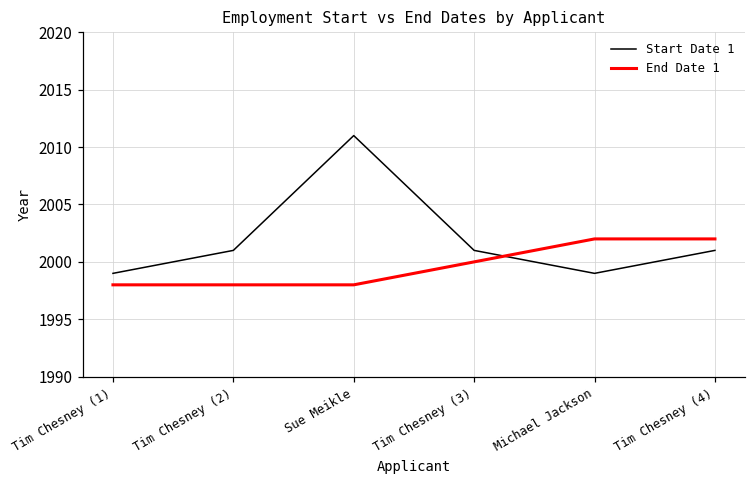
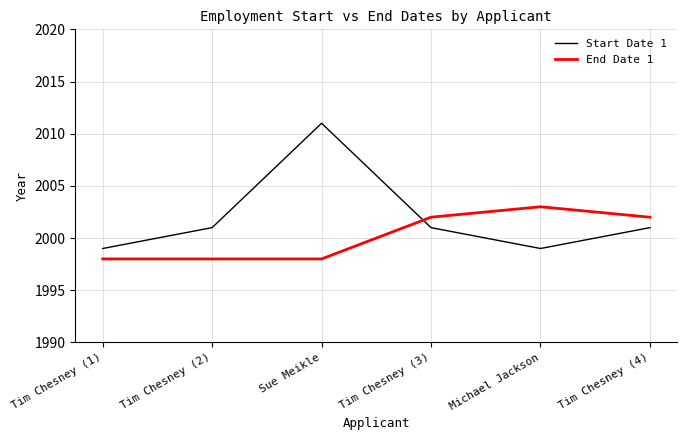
  {
    "Start Date 1": {
      "Tim Chesney (1)": 1999,
      "Tim Chesney (2)": 2001,
      "Sue Meikle": 2011,
      "Tim Chesney (3)": 2001,
      "Michael Jackson": 1999,
      "Tim Chesney (4)": 2001
    },
    "End Date 1": {
      "Tim Chesney (1)": 1998,
      "Tim Chesney (2)": 1998,
      "Sue Meikle": 1998,
-     "Tim Chesney (3)": 2000,
-     "Michael Jackson": 2002,
+     "Tim Chesney (3)": 2002,
+     "Michael Jackson": 2003,
      "Tim Chesney (4)": 2002
    }
  }
